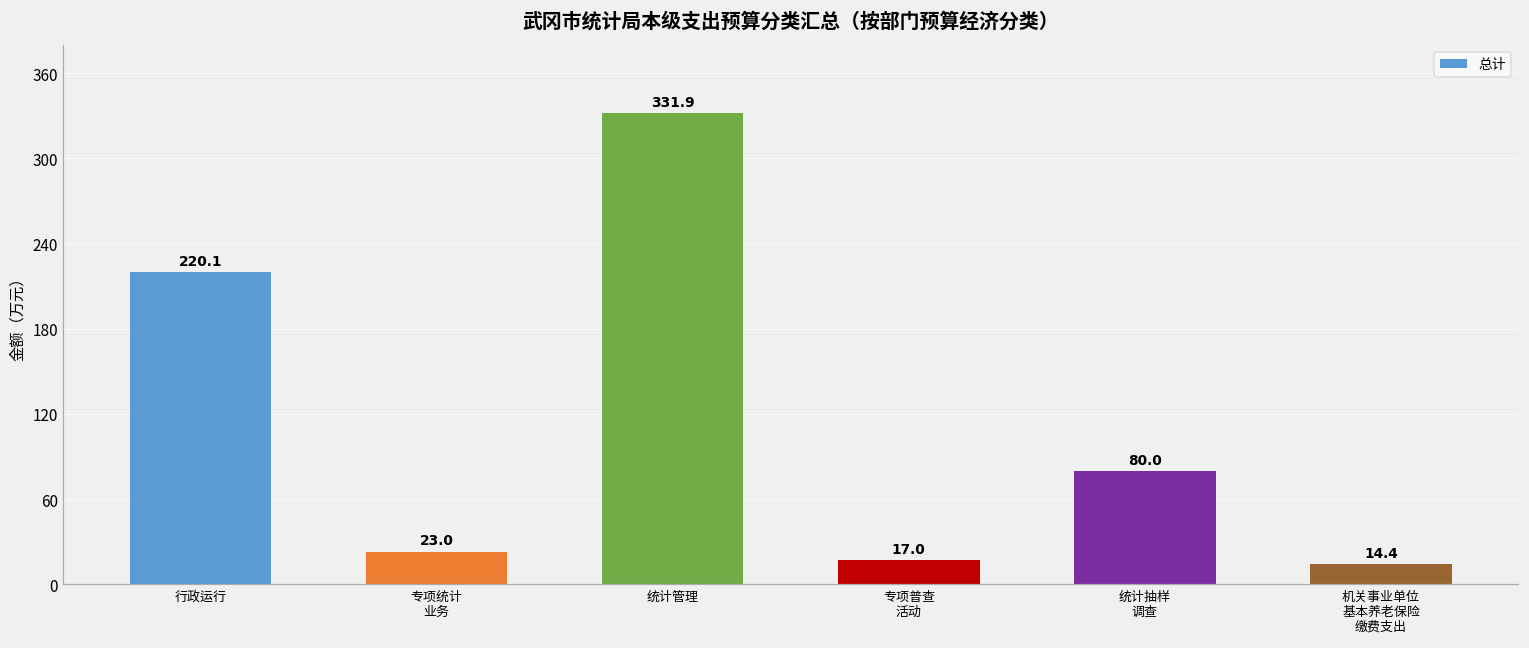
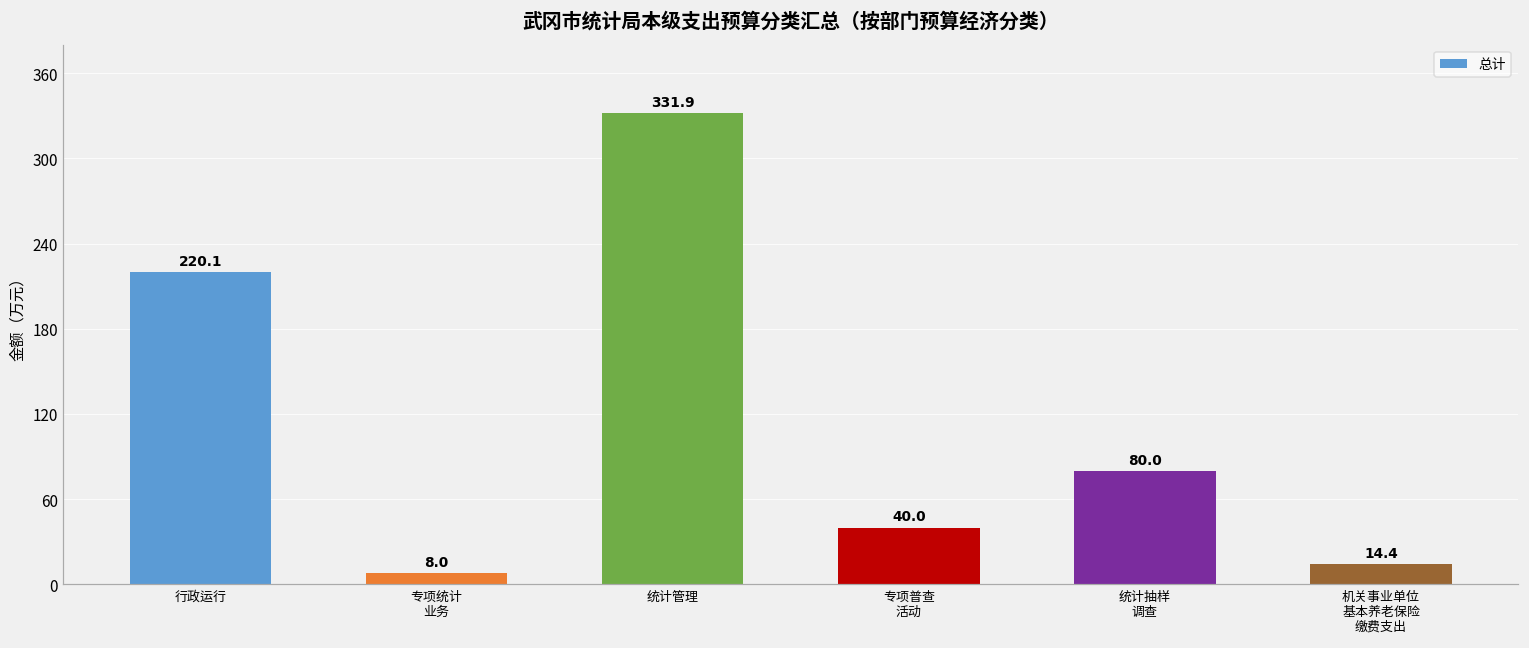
  {
    "行政运行": 220.1,
-   "专项统计 业务": 23.0,
+   "专项统计 业务": 8.0,
    "统计管理": 331.9,
-   "专项普查 活动": 17.0,
+   "专项普查 活动": 40.0,
    "统计抽样 调查": 80.0,
    "机关事业单位 基本养老保险 缴费支出": 14.4
  }
